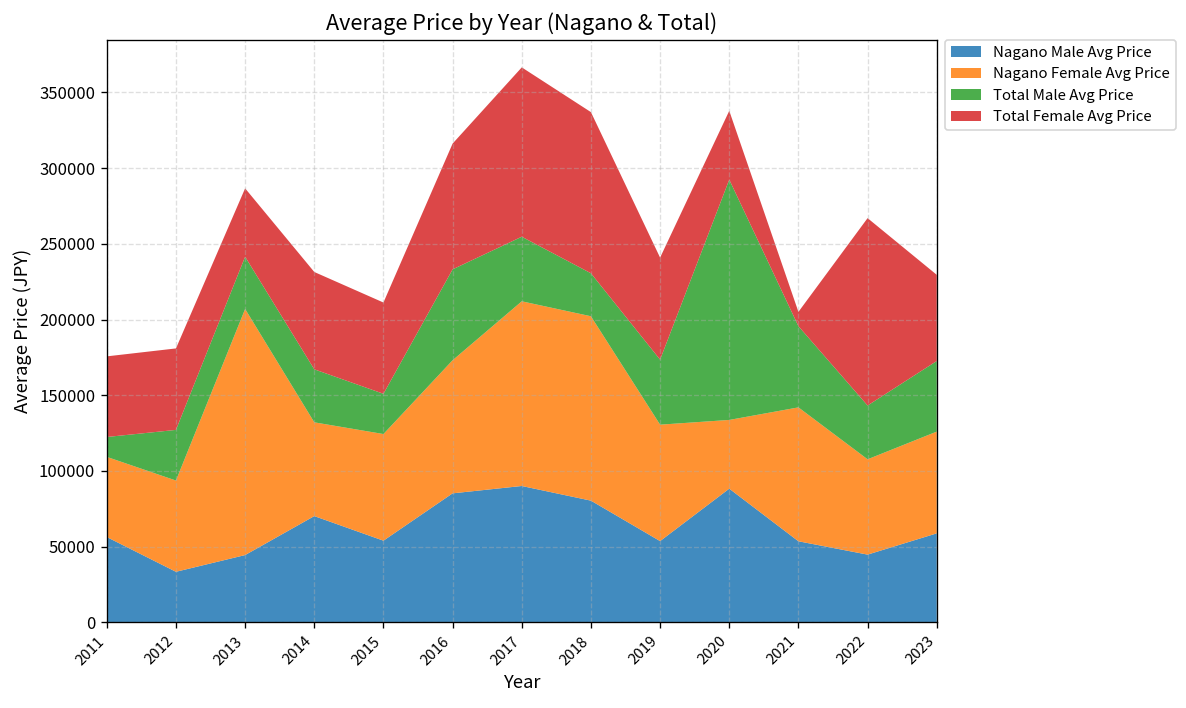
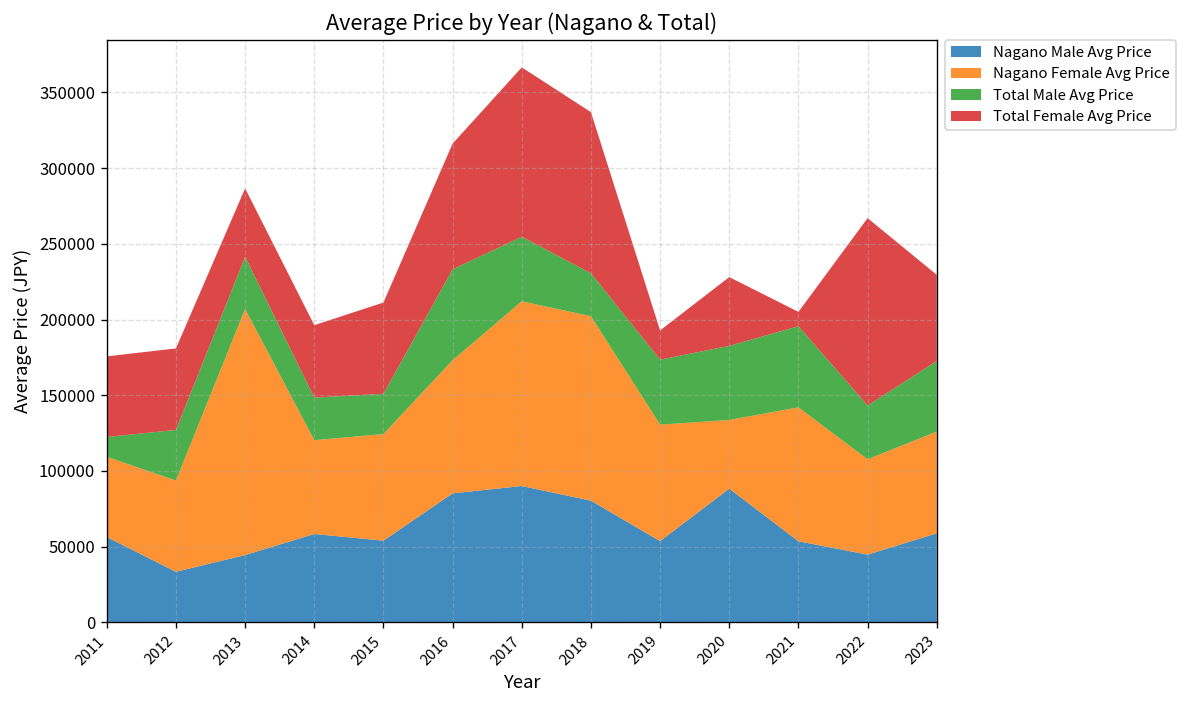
  {
    "Nagano Male Avg Price": {
      "2011": 56000,
      "2012": 33000,
      "2013": 45000,
-     "2014": 70000,
+     "2014": 58000,
      "2015": 54000,
      "2016": 85000,
      "2017": 90000,
      "2018": 80000,
      "2019": 54000,
      "2020": 88000,
      "2021": 54000,
      "2022": 45000,
      "2023": 59000
    },
    "Nagano Female Avg Price": {
      "2011": 53000,
      "2012": 60000,
      "2013": 162000,
      "2014": 62000,
      "2015": 70000,
      "2016": 88000,
      "2017": 122000,
      "2018": 122000,
      "2019": 77000,
      "2020": 45000,
      "2021": 88000,
      "2022": 63000,
      "2023": 67000
    },
    "Total Male Avg Price": {
      "2011": 13000,
      "2012": 33000,
      "2013": 34000,
-     "2014": 35000,
+     "2014": 28000,
      "2015": 27000,
      "2016": 60000,
      "2017": 43000,
      "2018": 28000,
      "2019": 43000,
-     "2020": 159000,
+     "2020": 49000,
      "2021": 54000,
      "2022": 35000,
      "2023": 47000
    },
    "Total Female Avg Price": {
      "2011": 53000,
      "2012": 54000,
      "2013": 45000,
-     "2014": 64000,
+     "2014": 48000,
      "2015": 60000,
      "2016": 83000,
      "2017": 112000,
      "2018": 106000,
-     "2019": 67000,
+     "2019": 19000,
      "2020": 45000,
      "2021": 9000,
      "2022": 124000,
      "2023": 57000
    }
  }
